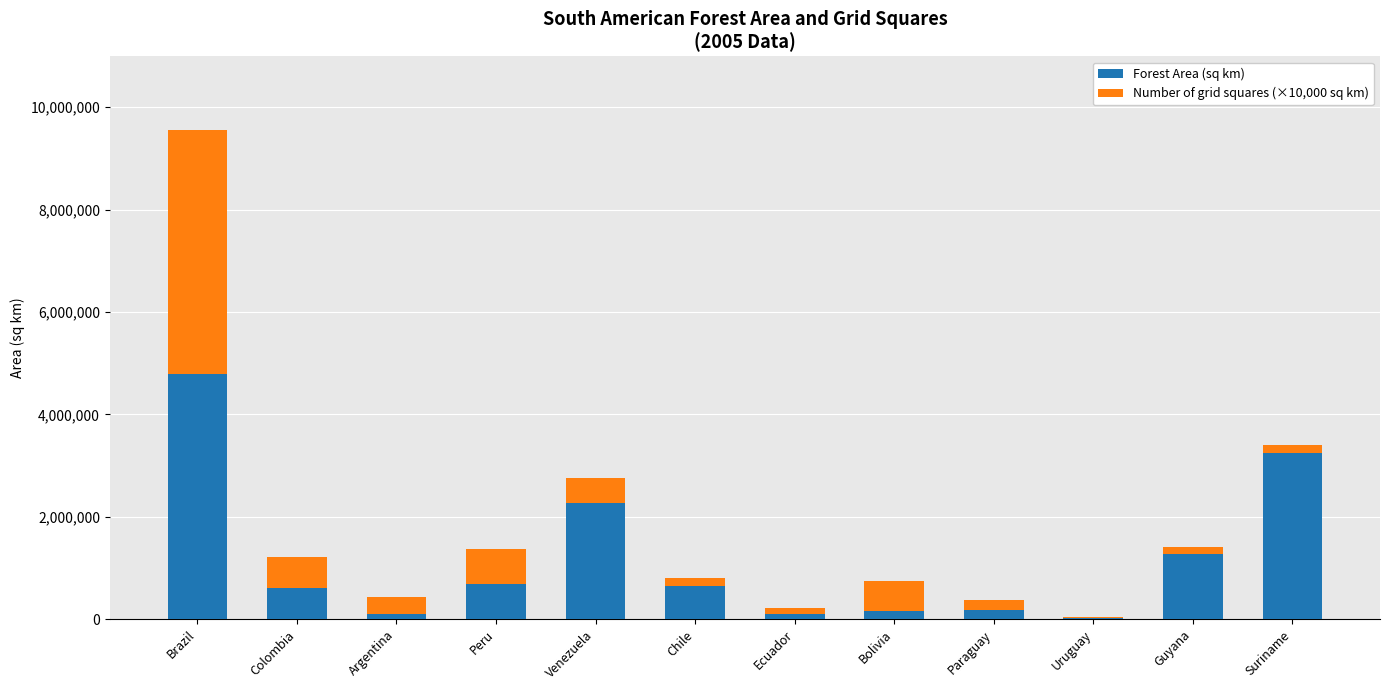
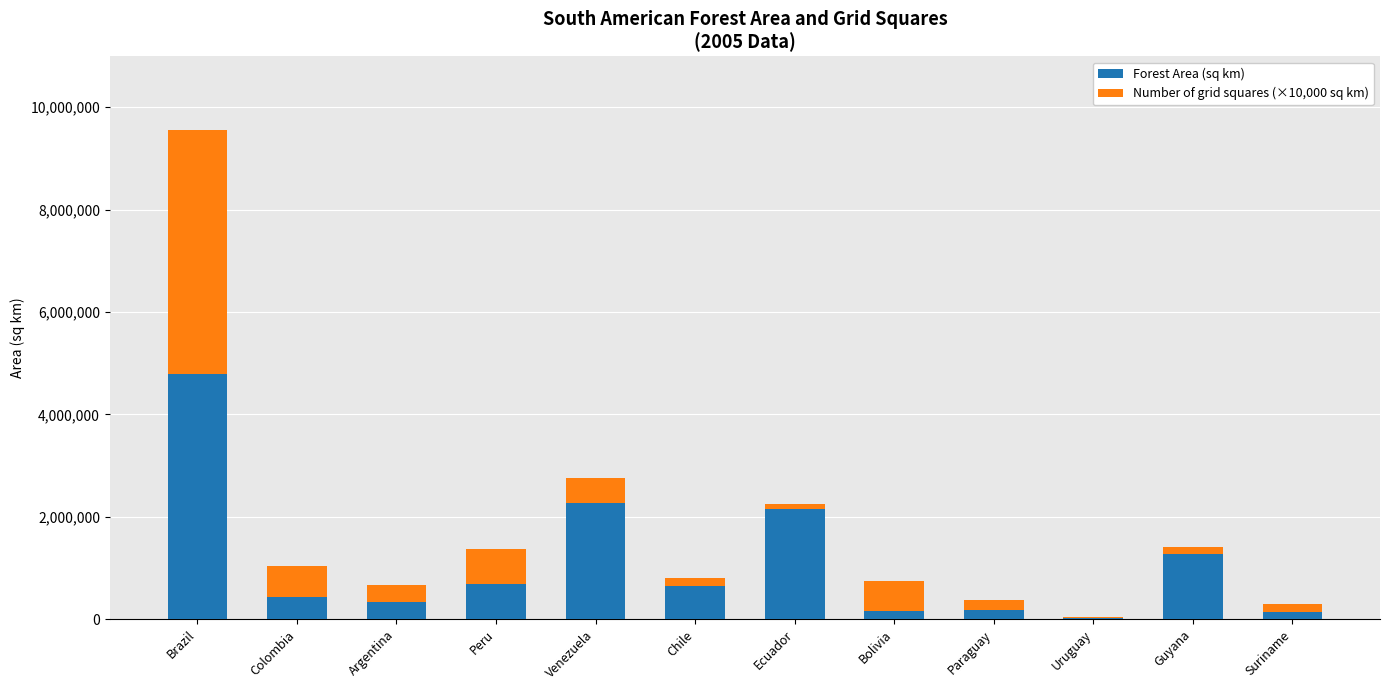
  {
    "Forest Area (sq km)": {
      "Brazil": "4,800,000",
-     "Colombia": "600,000",
-     "Argentina": "100,000",
+     "Colombia": "400,000",
+     "Argentina": "300,000",
      "Peru": "700,000",
      "Venezuela": "2,300,000",
      "Chile": "600,000",
-     "Ecuador": "100,000",
+     "Ecuador": "2,100,000",
      "Bolivia": "200,000",
      "Paraguay": "200,000",
      "Guyana": "1,300,000",
-     "Suriname": "3,200,000"
+     "Suriname": "100,000"
    },
    "Number of grid squares (×10,000 sq km)": {
      "Brazil": "4,800,000",
      "Colombia": "600,000",
      "Argentina": "300,000",
      "Peru": "700,000",
      "Venezuela": "500,000",
      "Chile": "200,000",
      "Ecuador": "100,000",
      "Bolivia": "600,000",
      "Paraguay": "200,000",
      "Guyana": "200,000",
      "Suriname": "200,000"
    }
  }
